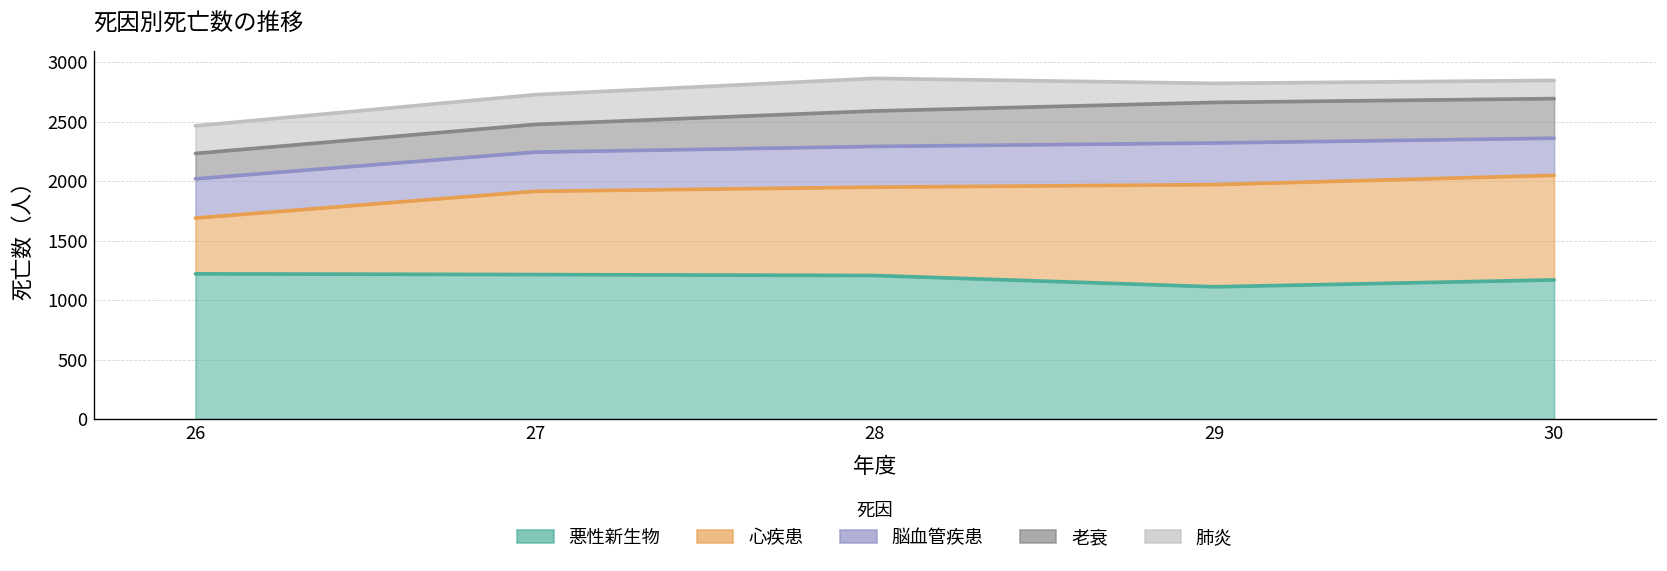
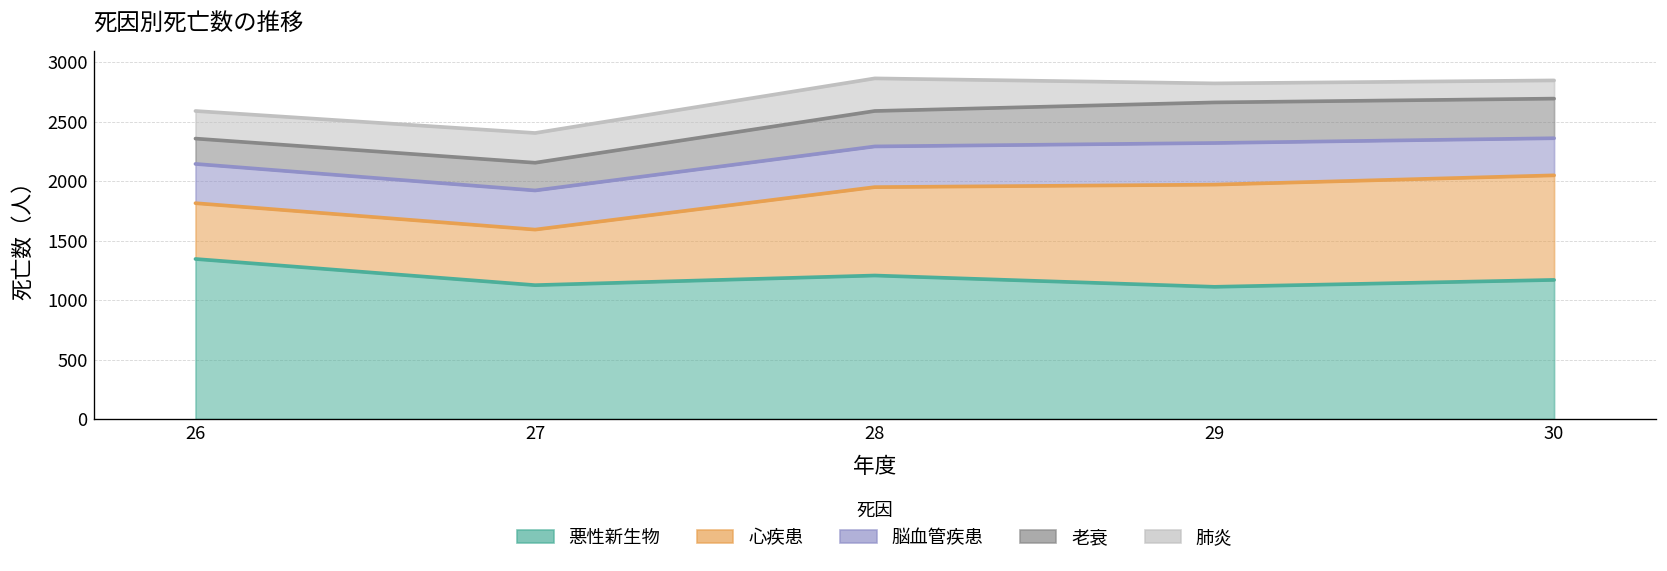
  {
    "悪性新生物": {
-     "26": 1200,
-     "27": 1200,
+     "26": 1300,
+     "27": 1100,
      "28": 1200,
      "29": 1100,
      "30": 1200
    },
    "心疾患": {
      "26": 500,
-     "27": 700,
+     "27": 500,
      "28": 700,
      "29": 900,
      "30": 900
    }
  }
